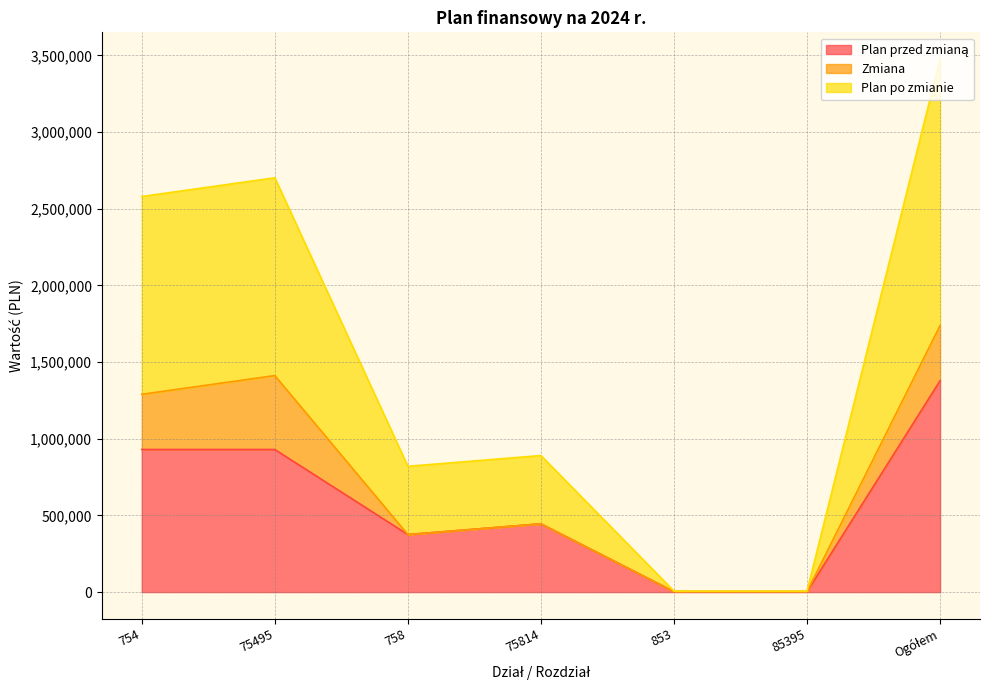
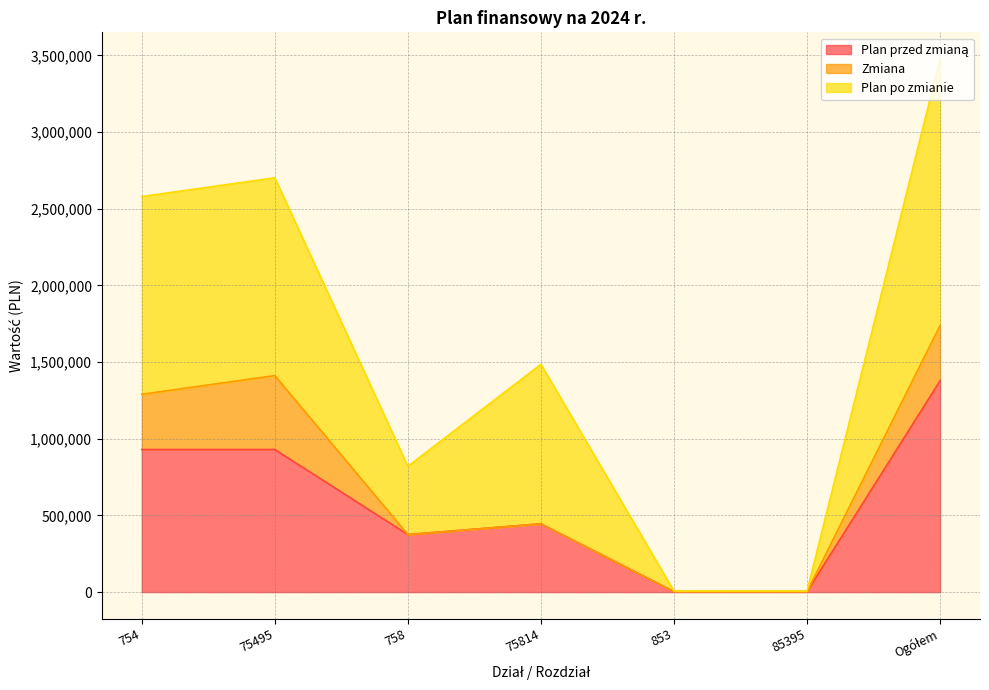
  {
    "Plan przed zmianą": {
      "754": "930,000",
      "75495": "930,000",
      "Ogółem": "1,380,000"
    },
    "Zmiana": {
      "754": "360,000",
      "75495": "480,000",
      "Ogółem": "360,000"
    },
    "Plan po zmianie": {
      "754": "1,290,000",
      "75495": "1,290,000",
      "758": "450,000",
-     "75814": "450,000"
+     "75814": "1,040,000"
    }
  }
